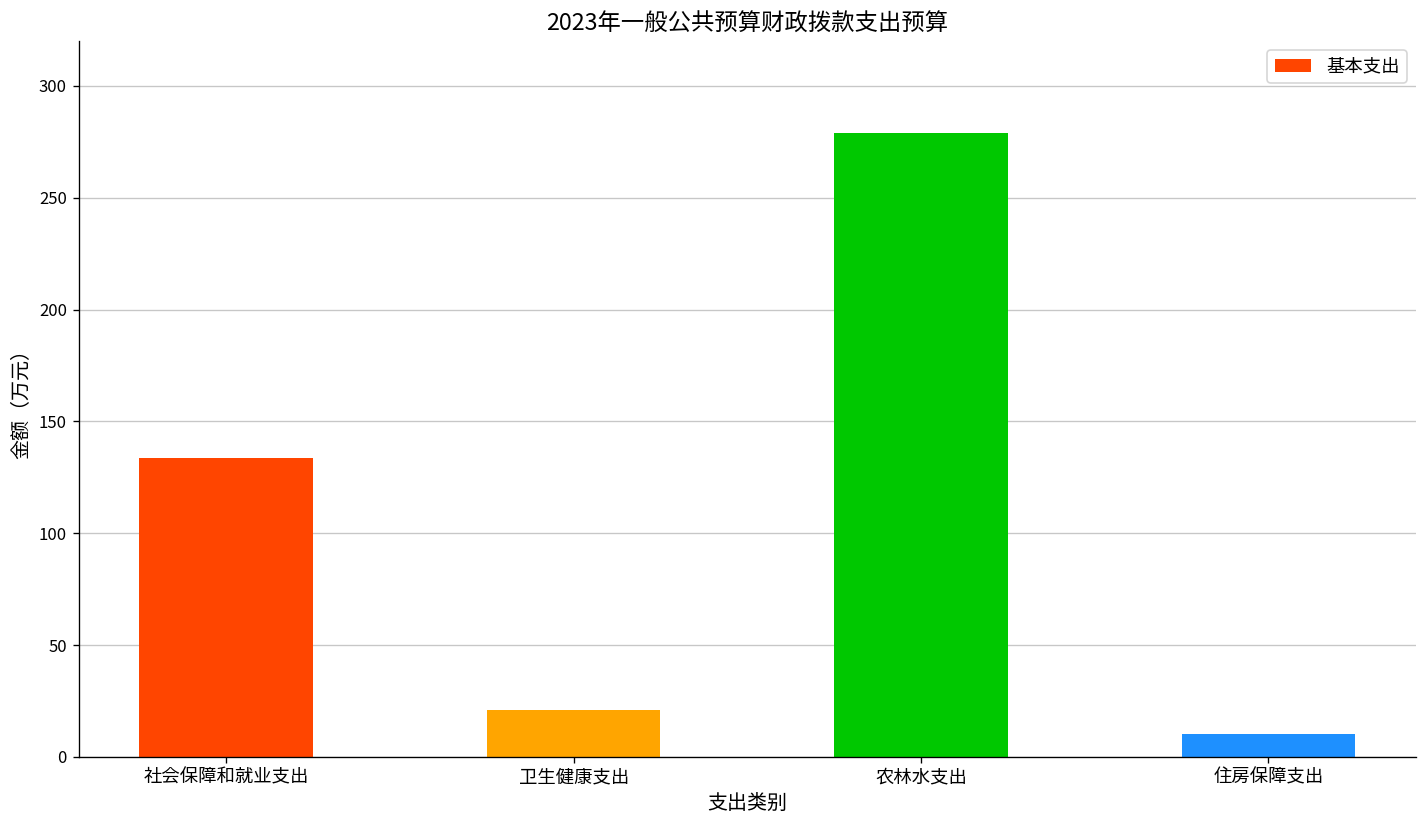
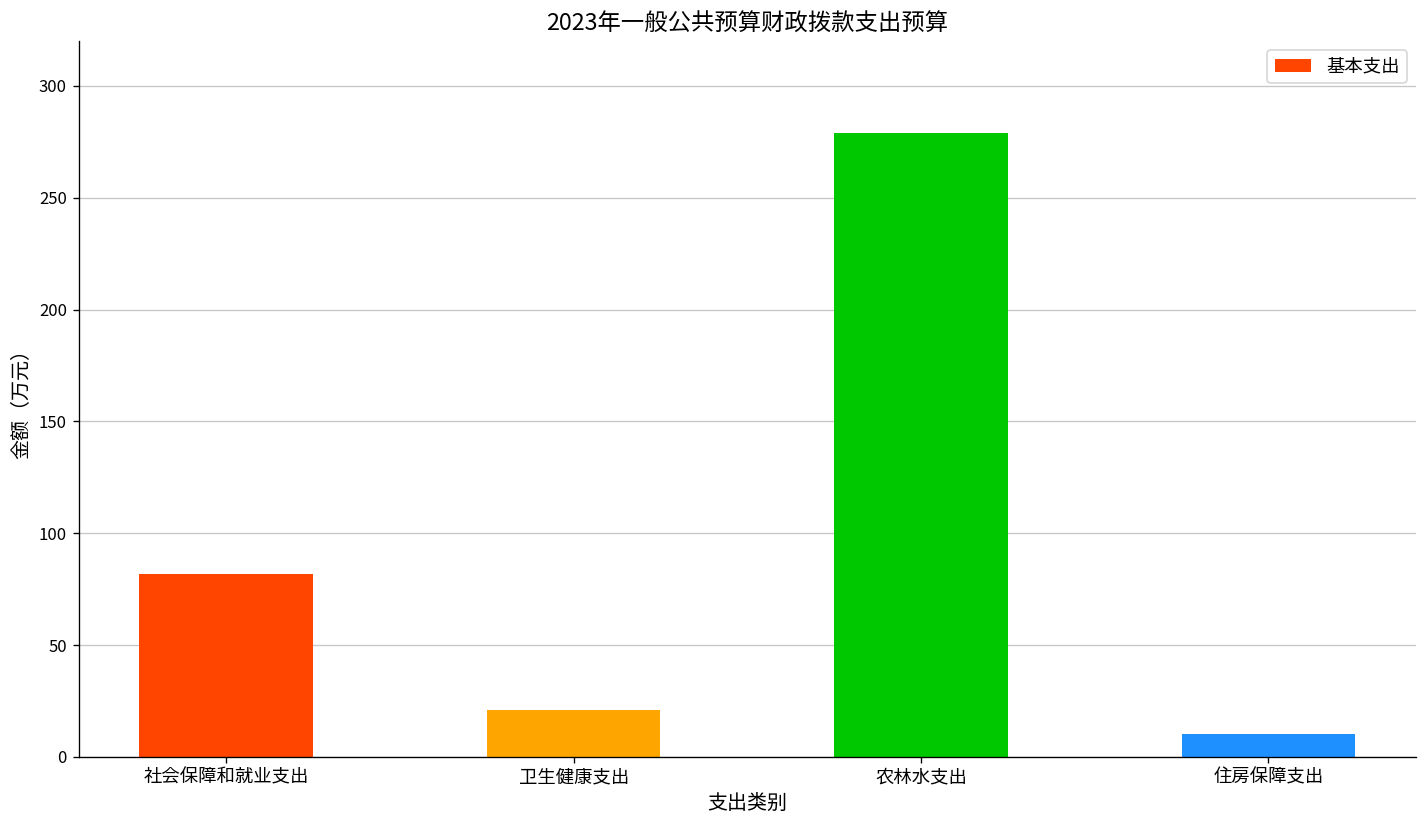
  {
-   "社会保障和就业支出": 134,
+   "社会保障和就业支出": 82,
    "卫生健康支出": 21,
    "农林水支出": 279,
    "住房保障支出": 10
  }
